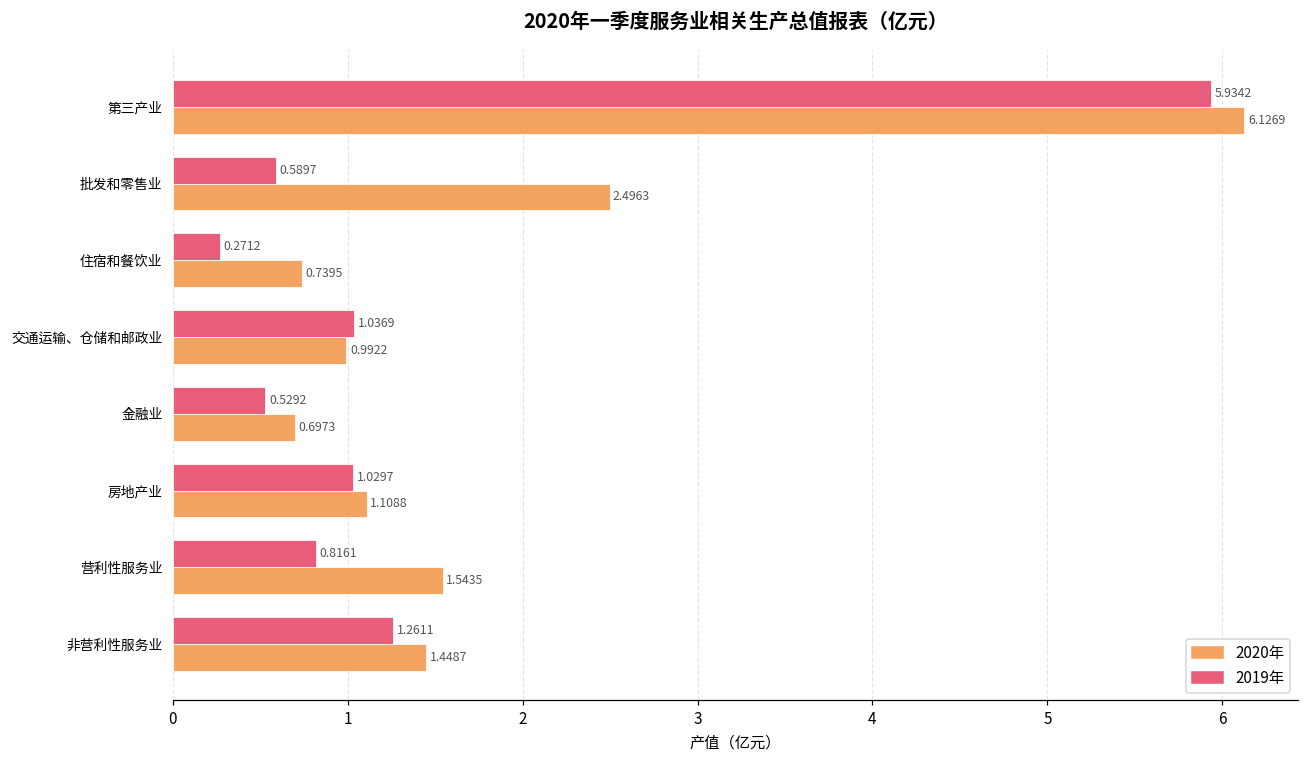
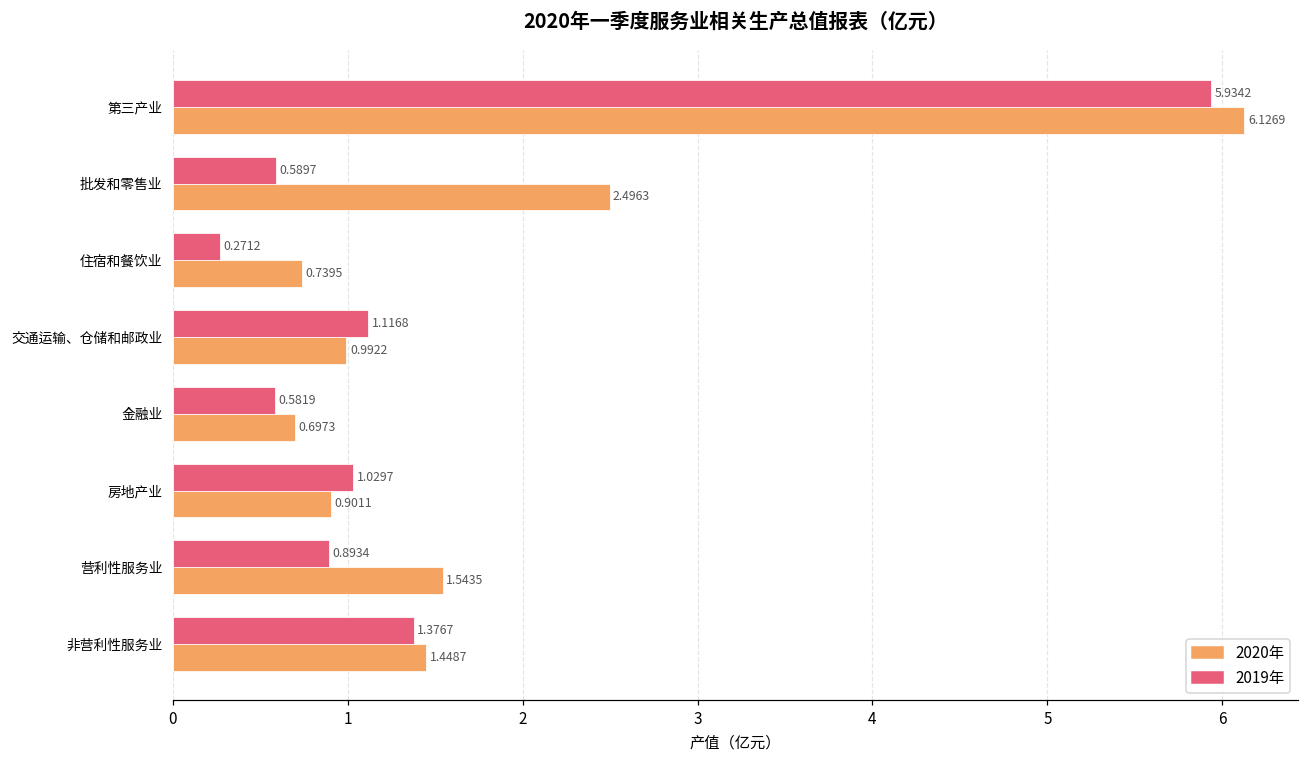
  {
    "2020年": {
      "第三产业": 6.1269,
      "批发和零售业": 2.4963,
      "住宿和餐饮业": 0.7395,
      "交通运输、仓储和邮政业": 0.9922,
      "金融业": 0.6973,
-     "房地产业": 1.1088,
+     "房地产业": 0.9011,
      "营利性服务业": 1.5435,
      "非营利性服务业": 1.4487
    },
    "2019年": {
      "第三产业": 5.9342,
      "批发和零售业": 0.5897,
      "住宿和餐饮业": 0.2712,
-     "交通运输、仓储和邮政业": 1.0369,
-     "金融业": 0.5292,
+     "交通运输、仓储和邮政业": 1.1168,
+     "金融业": 0.5819,
      "房地产业": 1.0297,
-     "营利性服务业": 0.8161,
-     "非营利性服务业": 1.2611
+     "营利性服务业": 0.8934,
+     "非营利性服务业": 1.3767
    }
  }
